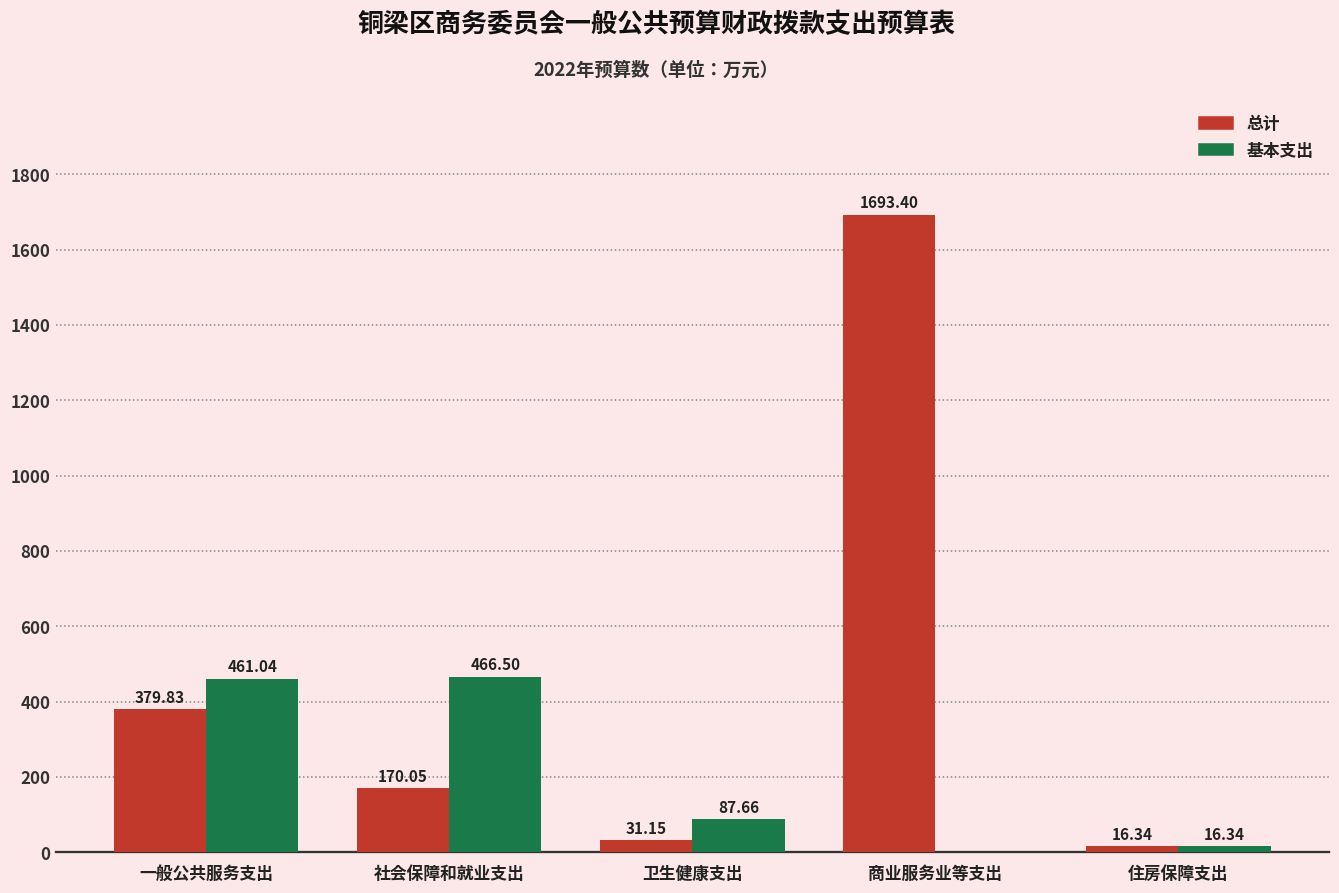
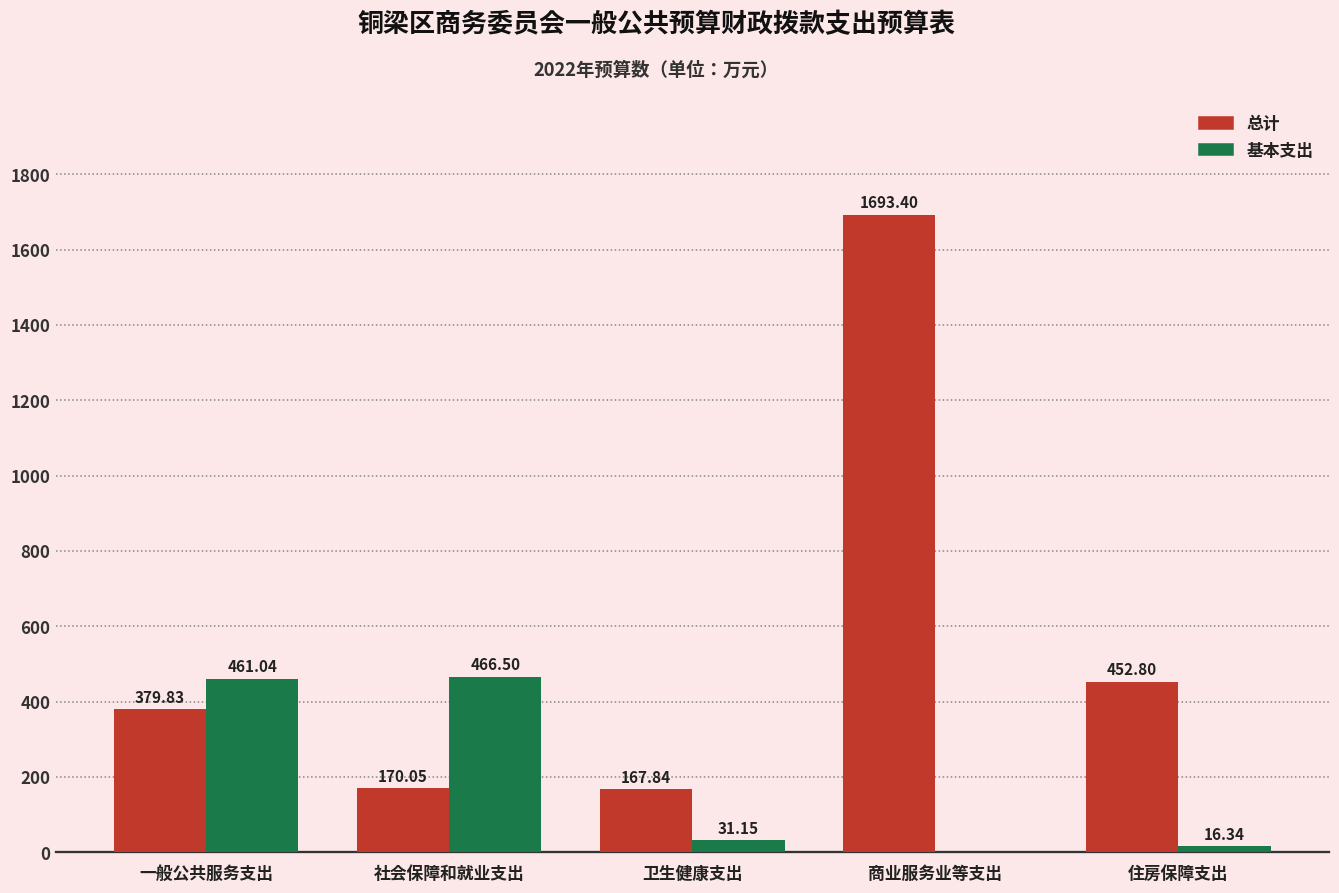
  {
    "总计": {
      "一般公共服务支出": 379.83,
      "社会保障和就业支出": 170.05,
-     "卫生健康支出": 31.15,
+     "卫生健康支出": 167.84,
      "商业服务业等支出": 1693.40,
-     "住房保障支出": 16.34
+     "住房保障支出": 452.80
    },
    "基本支出": {
      "一般公共服务支出": 461.04,
      "社会保障和就业支出": 466.50,
-     "卫生健康支出": 87.66,
+     "卫生健康支出": 31.15,
      "住房保障支出": 16.34
    }
  }
